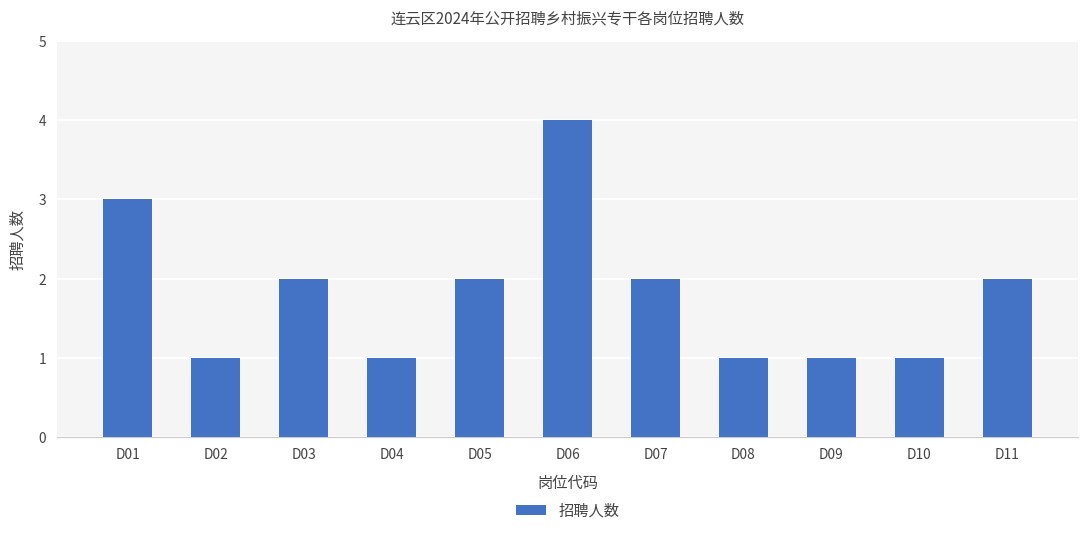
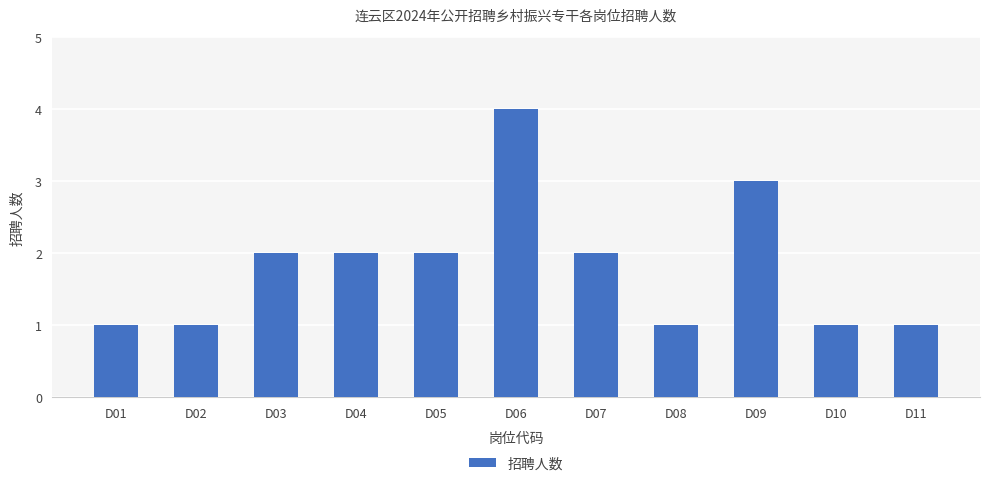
  {
-   "D01": 3,
+   "D01": 1,
    "D02": 1,
    "D03": 2,
-   "D04": 1,
+   "D04": 2,
    "D05": 2,
    "D06": 4,
    "D07": 2,
    "D08": 1,
-   "D09": 1,
+   "D09": 3,
    "D10": 1,
-   "D11": 2
+   "D11": 1
  }
